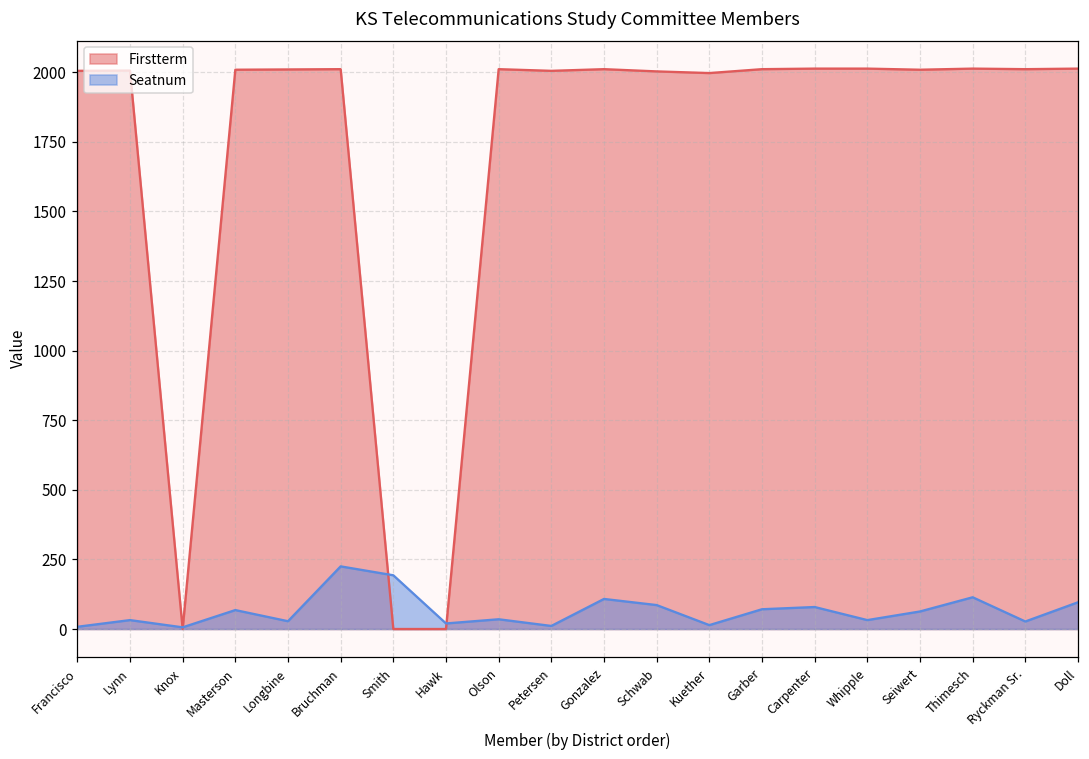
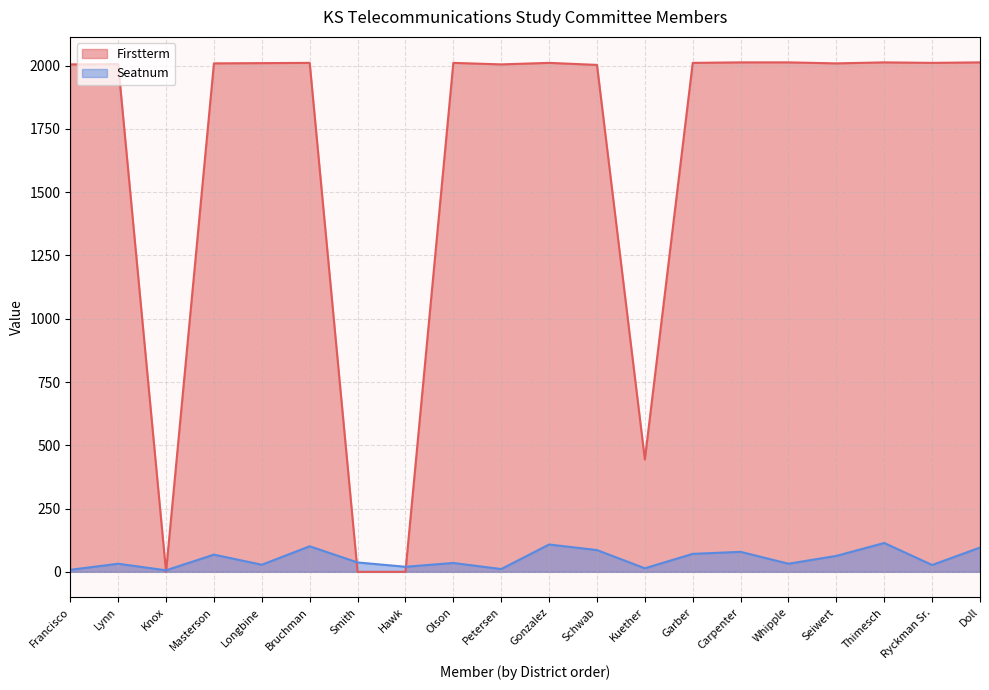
  {
    "Firstterm": {
      "Francisco": 2010,
      "Masterson": 2010,
      "Longbine": 2010,
      "Bruchman": 2010,
      "Smith": 0,
      "Hawk": 0,
      "Olson": 2010,
      "Petersen": 2010,
      "Gonzalez": 2010,
      "Schwab": 2000,
-     "Kuether": 2000,
+     "Kuether": 440,
      "Garber": 2010,
      "Carpenter": 2010,
      "Whipple": 2010,
      "Seiwert": 2010,
      "Thimesch": 2010,
      "Ryckman Sr.": 2010,
      "Doll": 2010
    },
    "Seatnum": {
      "Francisco": 10,
      "Lynn": 30,
      "Masterson": 70,
      "Longbine": 30,
-     "Bruchman": 230,
-     "Smith": 190,
+     "Bruchman": 100,
+     "Smith": 40,
      "Hawk": 20,
      "Olson": 40,
      "Petersen": 10,
      "Gonzalez": 110,
      "Schwab": 90,
      "Kuether": 10,
      "Garber": 70,
      "Carpenter": 80,
      "Whipple": 30,
      "Seiwert": 60,
      "Thimesch": 110,
      "Ryckman Sr.": 30,
      "Doll": 100
    }
  }
